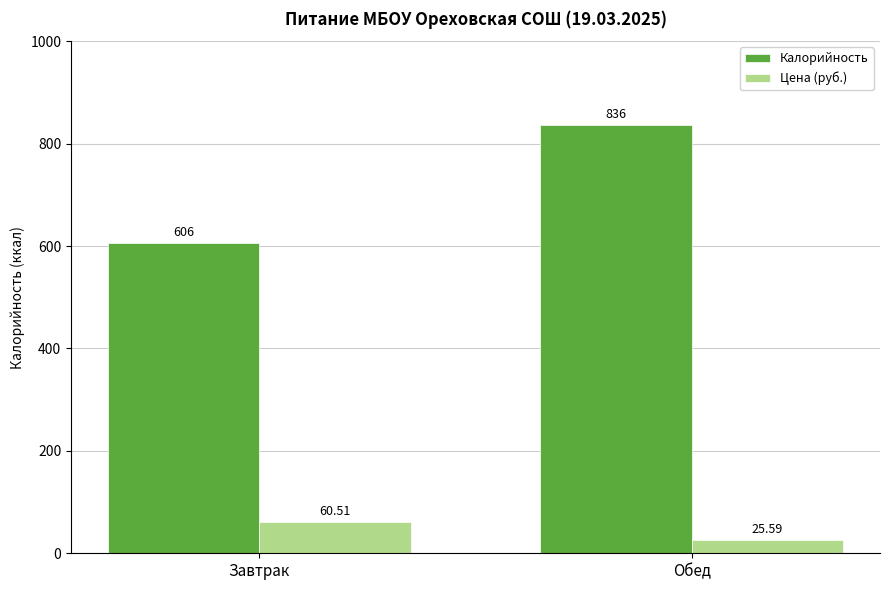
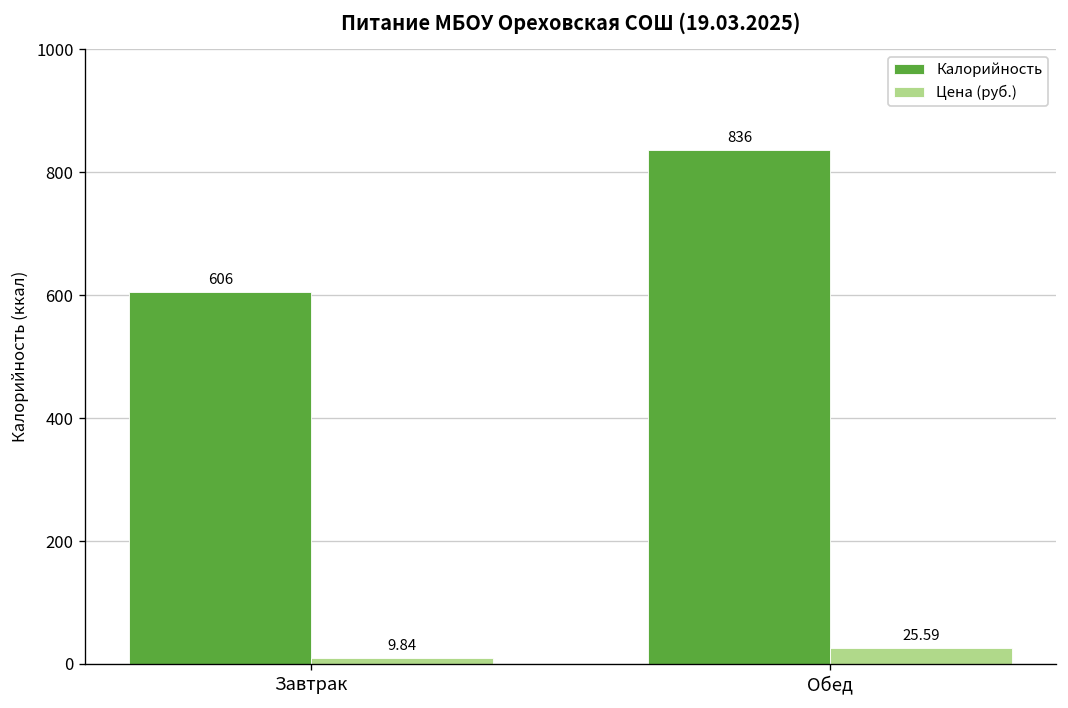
  {
    "Калорийность": {
      "Завтрак": 606,
      "Обед": 836
    },
    "Цена (руб.)": {
-     "Завтрак": 60.51,
+     "Завтрак": 9.84,
      "Обед": 25.59
    }
  }
